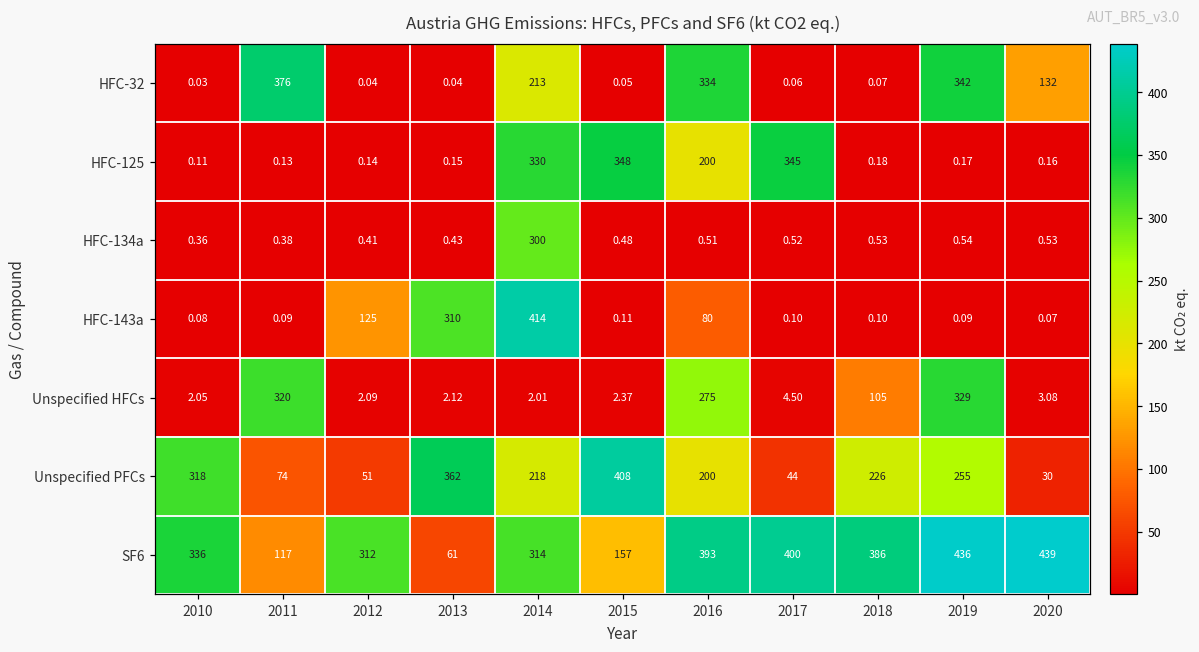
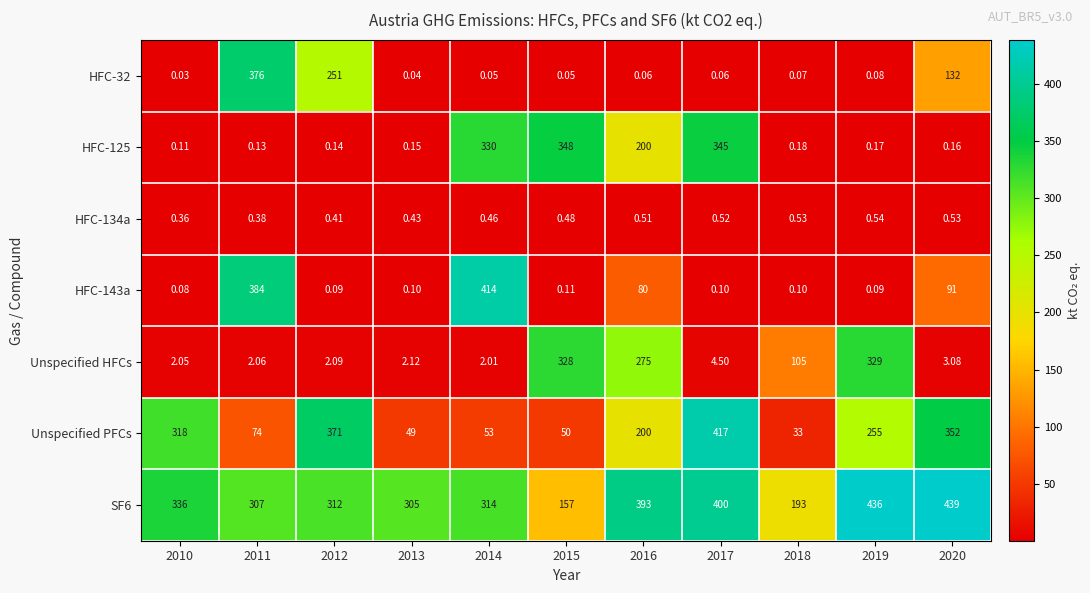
  {
    "HFC-32": {
      "2010": 0.03,
      "2011": 376,
-     "2012": 0.04,
+     "2012": 251,
      "2013": 0.04,
-     "2014": 213,
+     "2014": 0.05,
      "2015": 0.05,
-     "2016": 334,
+     "2016": 0.06,
      "2017": 0.06,
      "2018": 0.07,
-     "2019": 342,
+     "2019": 0.08,
      "2020": 132
    },
    "HFC-125": {
      "2010": 0.11,
      "2011": 0.13,
      "2012": 0.14,
      "2013": 0.15,
      "2014": 330,
      "2015": 348,
      "2016": 200,
      "2017": 345,
      "2018": 0.18,
      "2019": 0.17,
      "2020": 0.16
    },
    "HFC-134a": {
      "2010": 0.36,
      "2011": 0.38,
      "2012": 0.41,
      "2013": 0.43,
-     "2014": 300,
+     "2014": 0.46,
      "2015": 0.48,
      "2016": 0.51,
      "2017": 0.52,
      "2018": 0.53,
      "2019": 0.54,
      "2020": 0.53
    },
    "HFC-143a": {
      "2010": 0.08,
-     "2011": 0.09,
-     "2012": 125,
-     "2013": 310,
+     "2011": 384,
+     "2012": 0.09,
+     "2013": 0.10,
      "2014": 414,
      "2015": 0.11,
      "2016": 80,
      "2017": 0.10,
      "2018": 0.10,
      "2019": 0.09,
-     "2020": 0.07
+     "2020": 91
    },
    "Unspecified HFCs": {
      "2010": 2.05,
-     "2011": 320,
+     "2011": 2.06,
      "2012": 2.09,
      "2013": 2.12,
      "2014": 2.01,
-     "2015": 2.37,
+     "2015": 328,
      "2016": 275,
      "2017": 4.50,
      "2018": 105,
      "2019": 329,
      "2020": 3.08
    },
    "Unspecified PFCs": {
      "2010": 318,
      "2011": 74,
-     "2012": 51,
-     "2013": 362,
-     "2014": 218,
-     "2015": 408,
+     "2012": 371,
+     "2013": 49,
+     "2014": 53,
+     "2015": 50,
      "2016": 200,
-     "2017": 44,
-     "2018": 226,
+     "2017": 417,
+     "2018": 33,
      "2019": 255,
-     "2020": 30
+     "2020": 352
    },
    "SF6": {
      "2010": 336,
-     "2011": 117,
+     "2011": 307,
      "2012": 312,
-     "2013": 61,
+     "2013": 305,
      "2014": 314,
      "2015": 157,
      "2016": 393,
      "2017": 400,
-     "2018": 386,
+     "2018": 193,
      "2019": 436,
      "2020": 439
    }
  }
